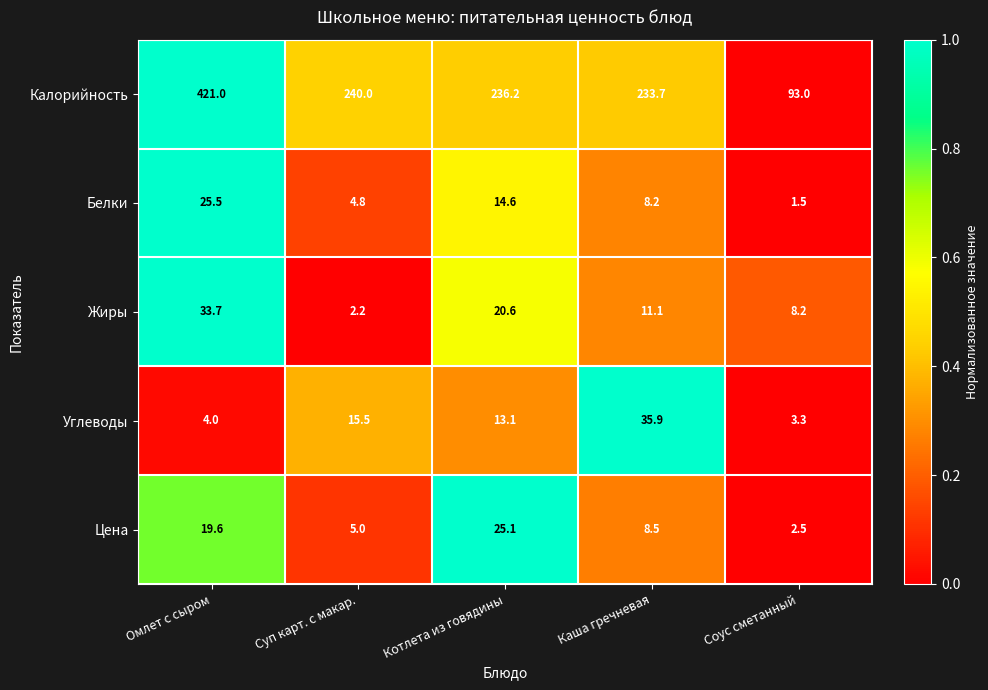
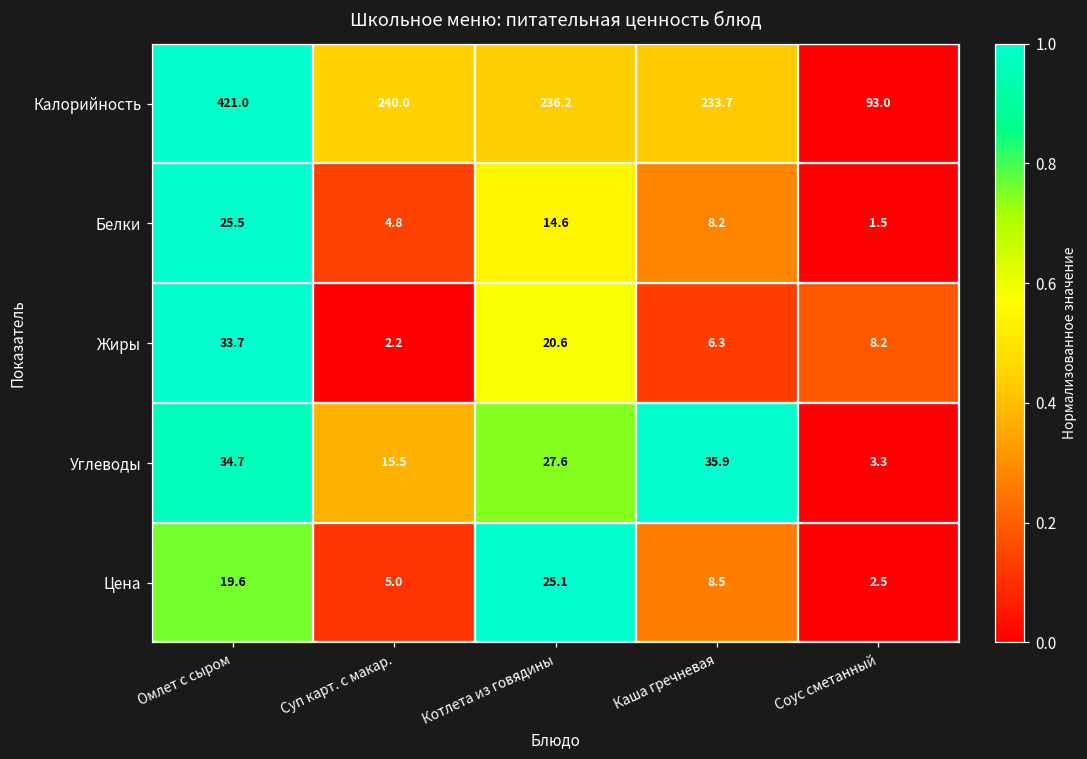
  {
    "Калорийность": {
      "Омлет с сыром": 421.0,
      "Суп карт. с макар.": 240.0,
      "Котлета из говядины": 236.2,
      "Каша гречневая": 233.7,
      "Соус сметанный": 93.0
    },
    "Белки": {
      "Омлет с сыром": 25.5,
      "Суп карт. с макар.": 4.8,
      "Котлета из говядины": 14.6,
      "Каша гречневая": 8.2,
      "Соус сметанный": 1.5
    },
    "Жиры": {
      "Омлет с сыром": 33.7,
      "Суп карт. с макар.": 2.2,
      "Котлета из говядины": 20.6,
-     "Каша гречневая": 11.1,
+     "Каша гречневая": 6.3,
      "Соус сметанный": 8.2
    },
    "Углеводы": {
-     "Омлет с сыром": 4.0,
+     "Омлет с сыром": 34.7,
      "Суп карт. с макар.": 15.5,
-     "Котлета из говядины": 13.1,
+     "Котлета из говядины": 27.6,
      "Каша гречневая": 35.9,
      "Соус сметанный": 3.3
    },
    "Цена": {
      "Омлет с сыром": 19.6,
      "Суп карт. с макар.": 5.0,
      "Котлета из говядины": 25.1,
      "Каша гречневая": 8.5,
      "Соус сметанный": 2.5
    }
  }
